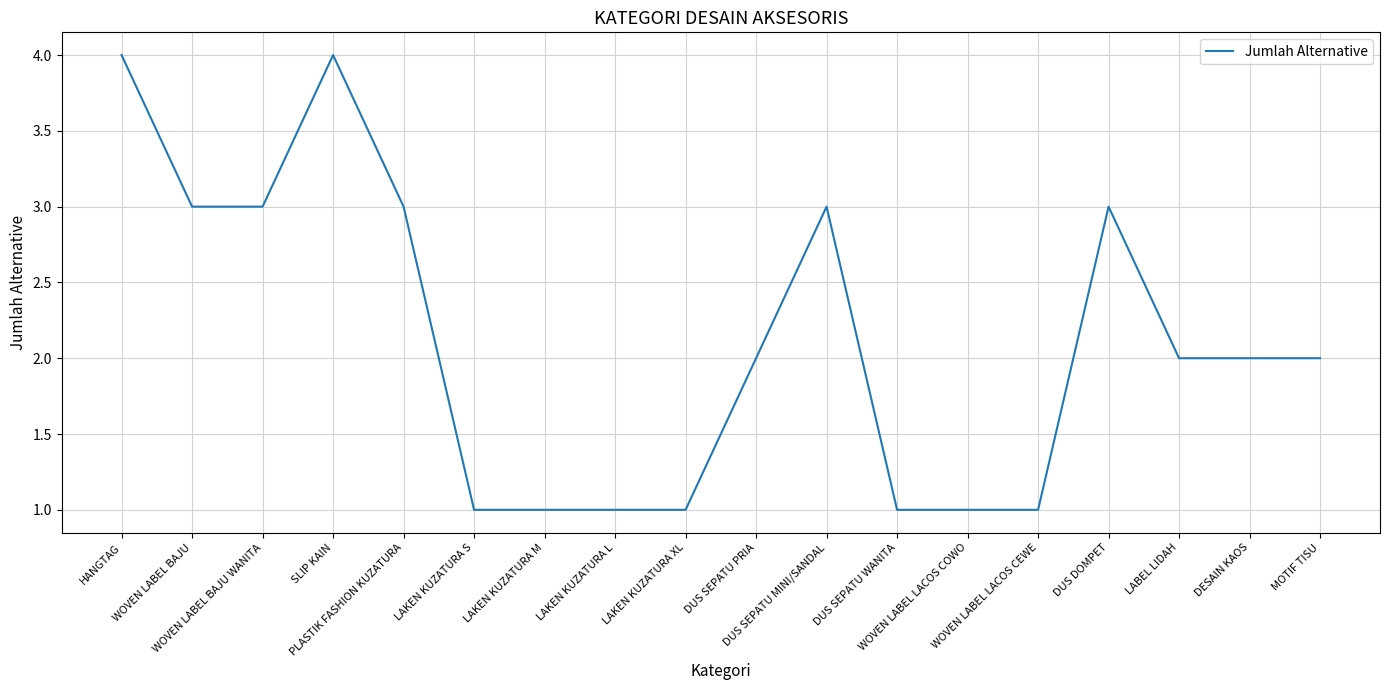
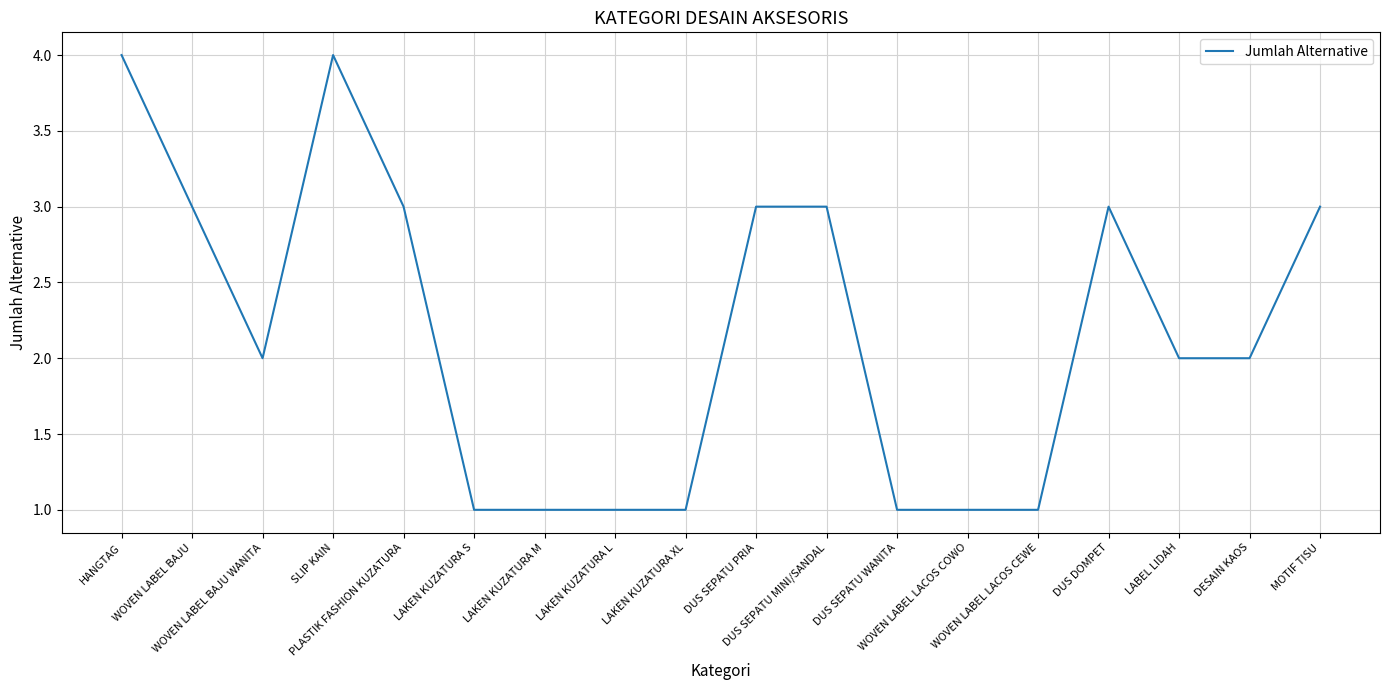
  {
    "HANGTAG": 4,
    "WOVEN LABEL BAJU": 3,
-   "WOVEN LABEL BAJU WANITA": 3,
+   "WOVEN LABEL BAJU WANITA": 2,
    "SLIP KAIN": 4,
    "PLASTIK FASHION KUZATURA": 3,
    "LAKEN KUZATURA S": 1,
    "LAKEN KUZATURA M": 1,
    "LAKEN KUZATURA L": 1,
    "LAKEN KUZATURA XL": 1,
-   "DUS SEPATU PRIA": 2,
+   "DUS SEPATU PRIA": 3,
    "DUS SEPATU MINI/SANDAL": 3,
    "DUS SEPATU WANITA": 1,
    "WOVEN LABEL LACOS COWO": 1,
    "WOVEN LABEL LACOS CEWE": 1,
    "DUS DOMPET": 3,
    "LABEL LIDAH": 2,
    "DESAIN KAOS": 2,
-   "MOTIF TISU": 2
+   "MOTIF TISU": 3
  }
